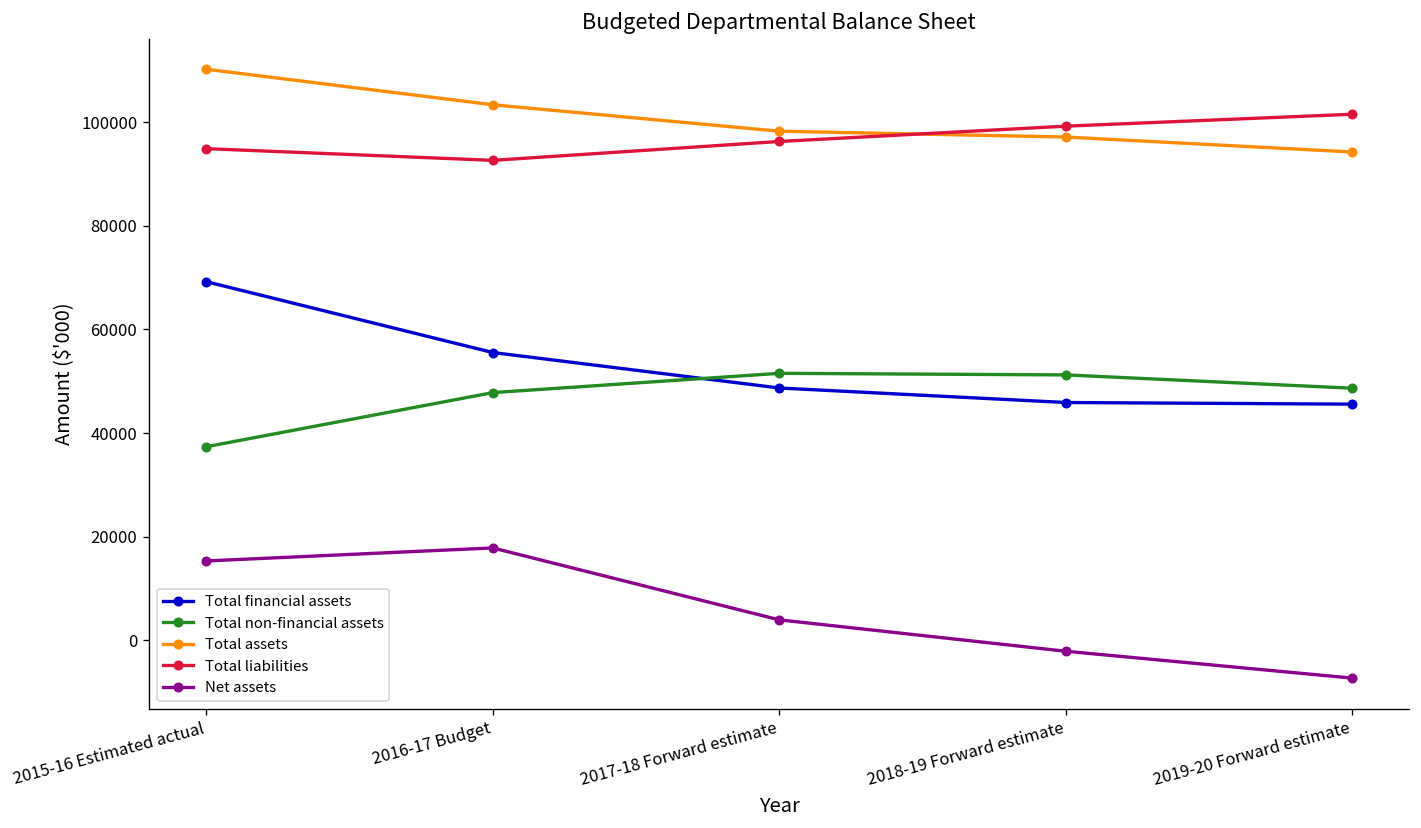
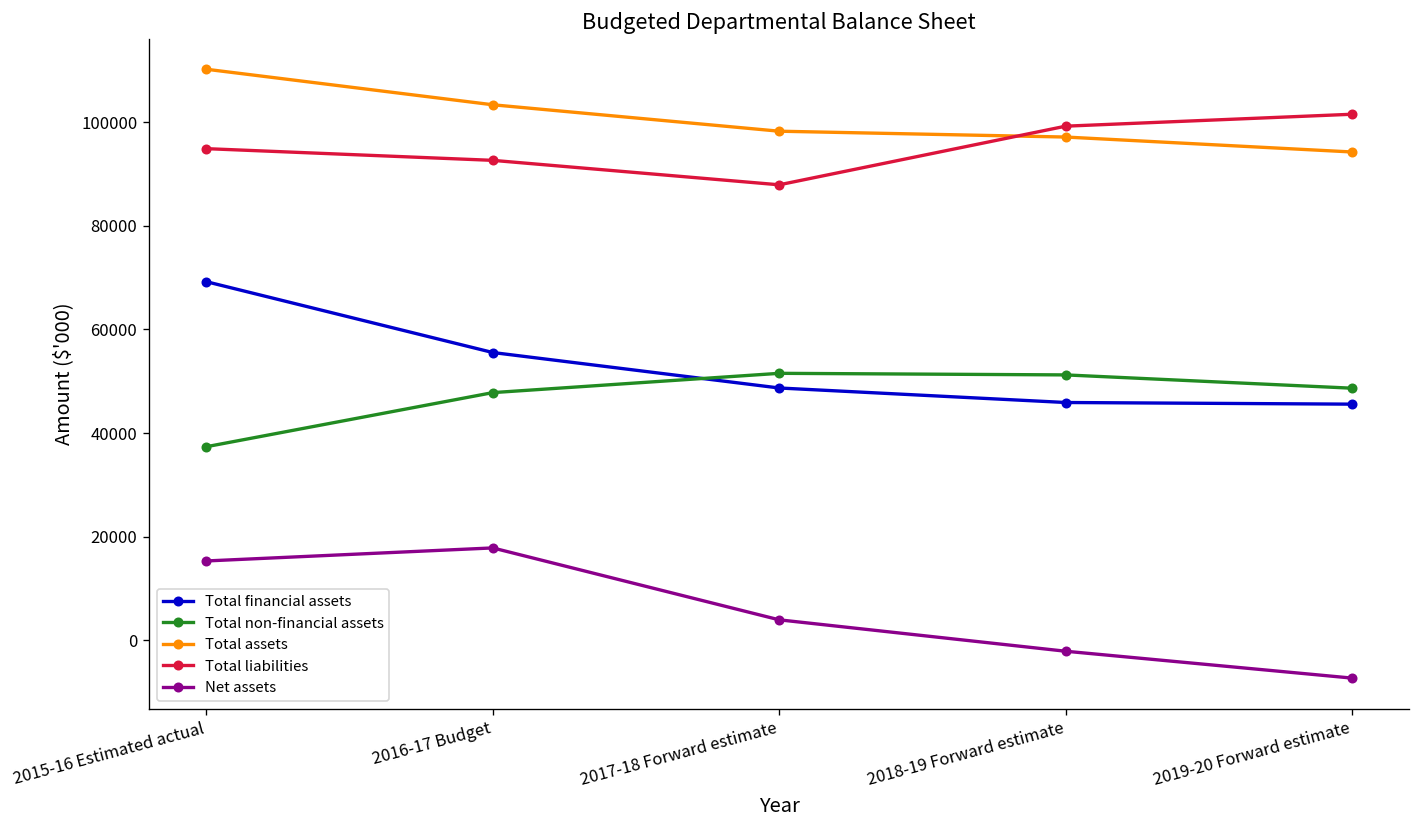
  {
    "Total financial assets": {
      "2015-16 Estimated actual": 69000,
      "2016-17 Budget": 56000,
      "2017-18 Forward estimate": 49000,
      "2018-19 Forward estimate": 46000,
      "2019-20 Forward estimate": 46000
    },
    "Total non-financial assets": {
      "2015-16 Estimated actual": 37000,
      "2016-17 Budget": 48000,
      "2017-18 Forward estimate": 52000,
      "2018-19 Forward estimate": 51000,
      "2019-20 Forward estimate": 49000
    },
    "Total assets": {
      "2015-16 Estimated actual": 110000,
      "2016-17 Budget": 103000,
      "2017-18 Forward estimate": 98000,
      "2018-19 Forward estimate": 97000,
      "2019-20 Forward estimate": 94000
    },
    "Total liabilities": {
      "2015-16 Estimated actual": 95000,
      "2016-17 Budget": 93000,
-     "2017-18 Forward estimate": 96000,
+     "2017-18 Forward estimate": 88000,
      "2018-19 Forward estimate": 99000,
      "2019-20 Forward estimate": 102000
    },
    "Net assets": {
      "2015-16 Estimated actual": 15000,
      "2016-17 Budget": 18000,
      "2017-18 Forward estimate": 4000,
      "2018-19 Forward estimate": -2000,
      "2019-20 Forward estimate": -7000
    }
  }
